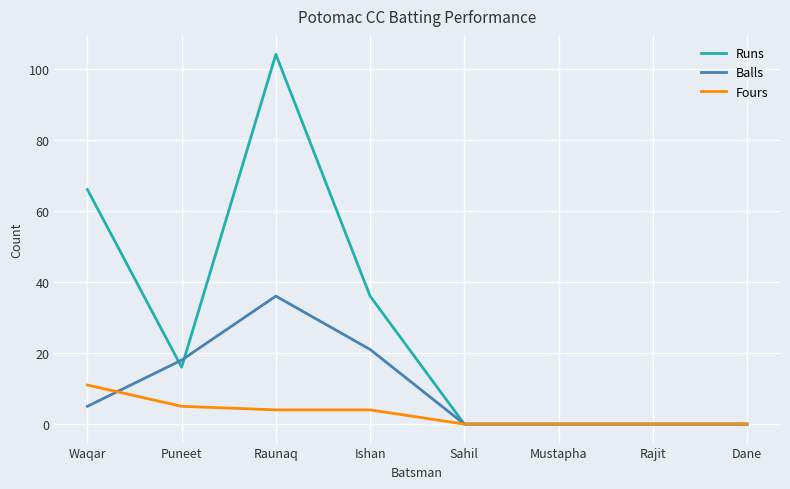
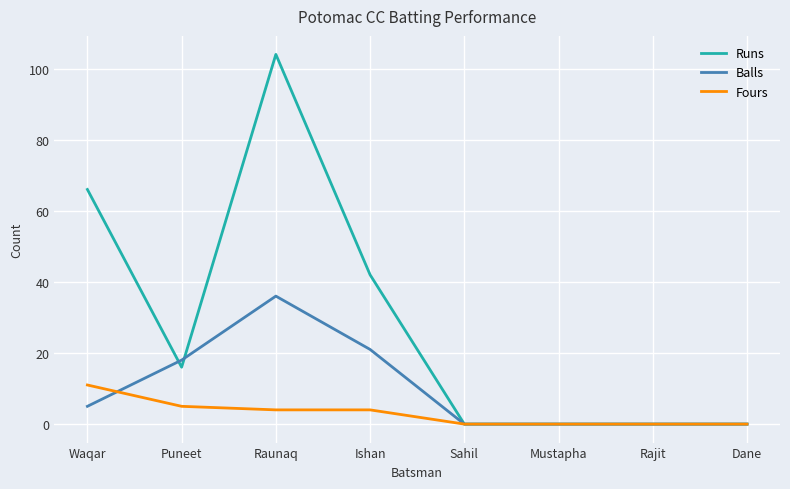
  {
    "Runs": {
      "Waqar": 66,
      "Puneet": 16,
      "Raunaq": 104,
-     "Ishan": 36
+     "Ishan": 42
    },
    "Balls": {
      "Waqar": 5,
      "Puneet": 18,
      "Raunaq": 36,
      "Ishan": 21
    },
    "Fours": {
      "Waqar": 11,
      "Puneet": 5,
      "Raunaq": 4,
      "Ishan": 4
    }
  }
